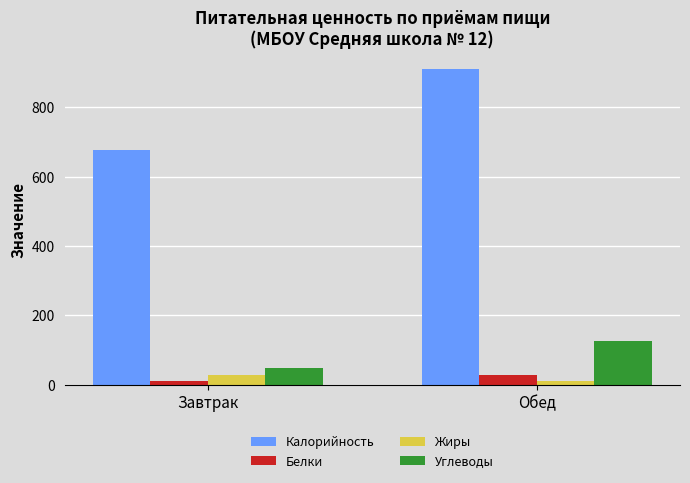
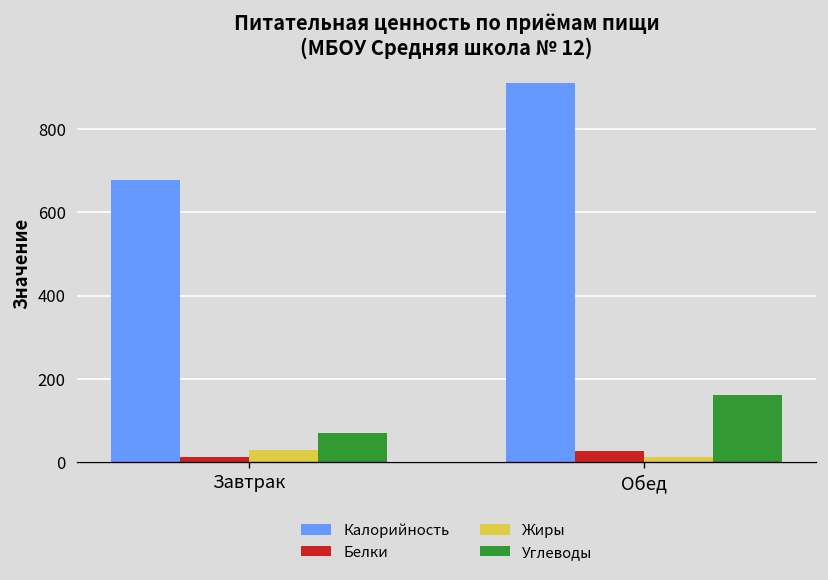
  {
    "Калорийность": {
      "Завтрак": 680,
      "Обед": 910
    },
    "Белки": {
      "Завтрак": 10,
      "Обед": 30
    },
    "Жиры": {
      "Завтрак": 30,
      "Обед": 10
    },
    "Углеводы": {
-     "Завтрак": 50,
-     "Обед": 130
+     "Завтрак": 70,
+     "Обед": 160
    }
  }
